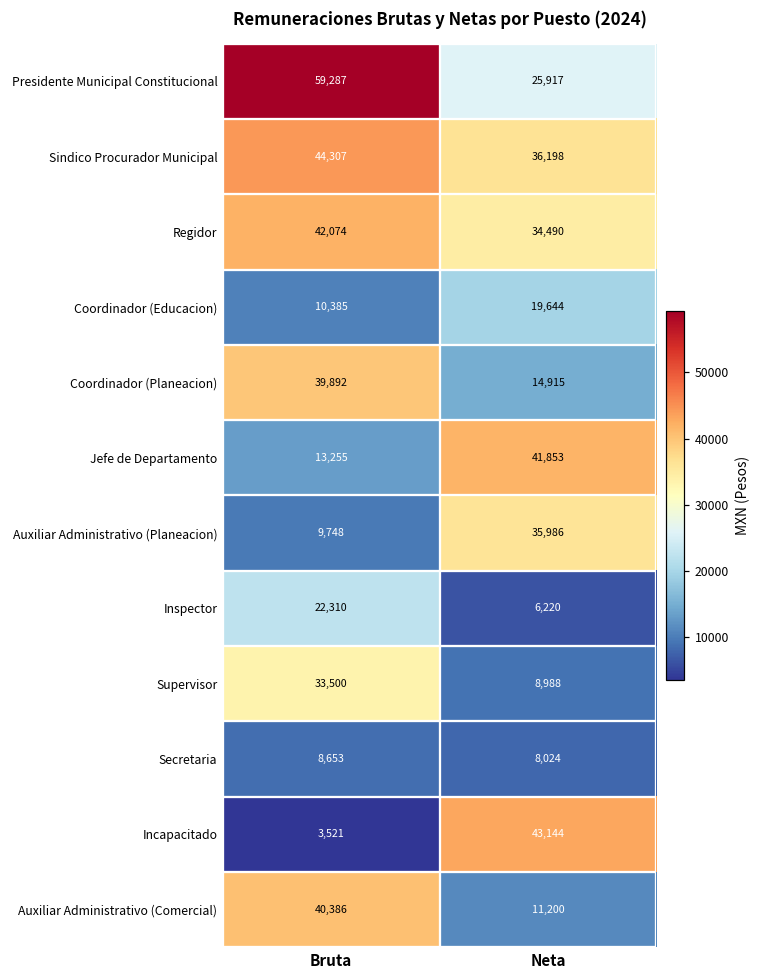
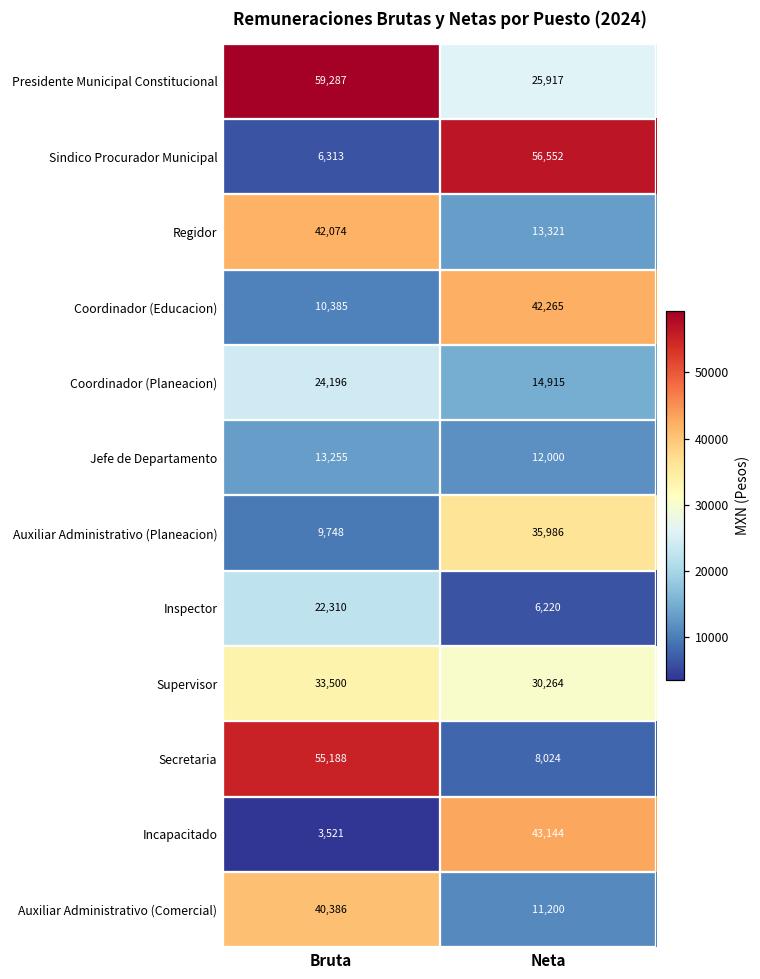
  {
    "Presidente Municipal Constitucional": {
      "Bruta": "59,287",
      "Neta": "25,917"
    },
    "Sindico Procurador Municipal": {
-     "Bruta": "44,307",
-     "Neta": "36,198"
+     "Bruta": "6,313",
+     "Neta": "56,552"
    },
    "Regidor": {
      "Bruta": "42,074",
-     "Neta": "34,490"
+     "Neta": "13,321"
    },
    "Coordinador (Educacion)": {
      "Bruta": "10,385",
-     "Neta": "19,644"
+     "Neta": "42,265"
    },
    "Coordinador (Planeacion)": {
-     "Bruta": "39,892",
+     "Bruta": "24,196",
      "Neta": "14,915"
    },
    "Jefe de Departamento": {
      "Bruta": "13,255",
-     "Neta": "41,853"
+     "Neta": "12,000"
    },
    "Auxiliar Administrativo (Planeacion)": {
      "Bruta": "9,748",
      "Neta": "35,986"
    },
    "Inspector": {
      "Bruta": "22,310",
      "Neta": "6,220"
    },
    "Supervisor": {
      "Bruta": "33,500",
-     "Neta": "8,988"
+     "Neta": "30,264"
    },
    "Secretaria": {
-     "Bruta": "8,653",
+     "Bruta": "55,188",
      "Neta": "8,024"
    },
    "Incapacitado": {
      "Bruta": "3,521",
      "Neta": "43,144"
    },
    "Auxiliar Administrativo (Comercial)": {
      "Bruta": "40,386",
      "Neta": "11,200"
    }
  }
